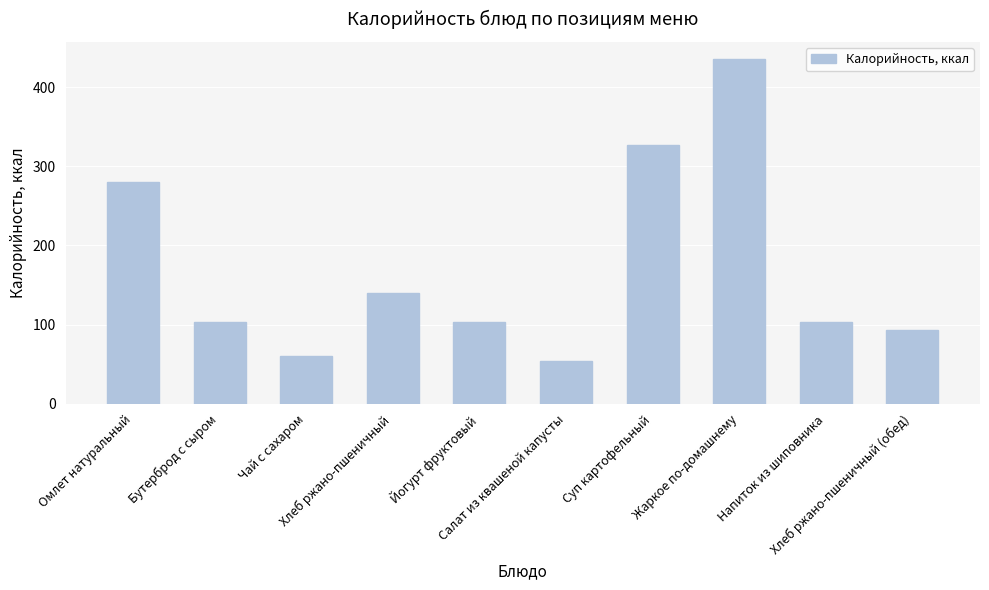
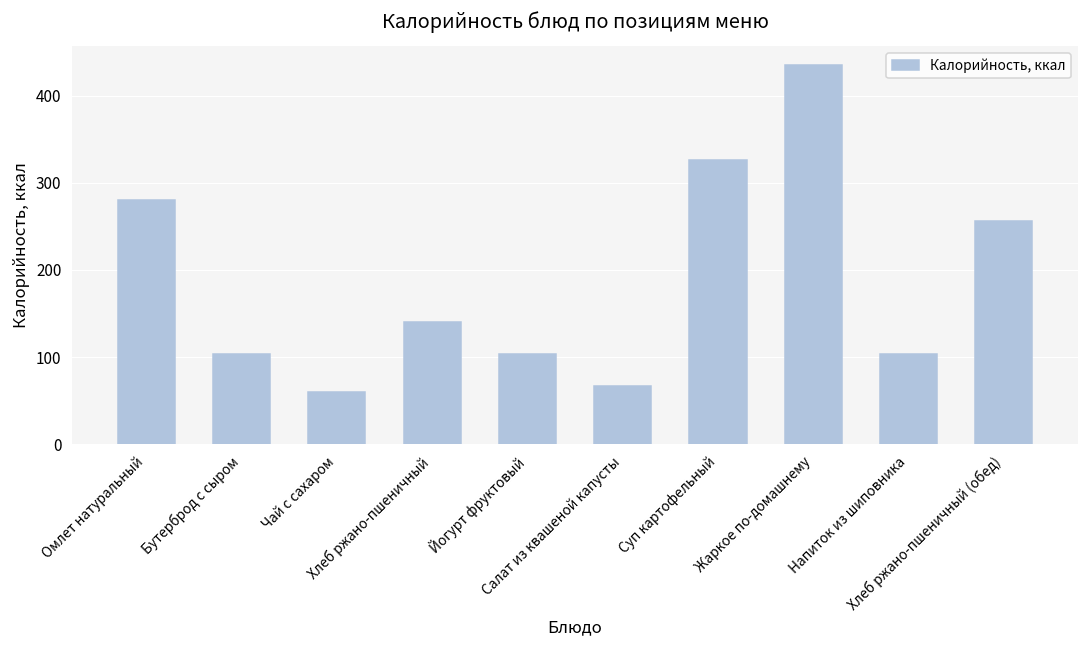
  {
    "Омлет натуральный": 280,
    "Бутерброд с сыром": 100,
    "Чай с сахаром": 60,
    "Хлеб ржано-пшеничный": 140,
    "Йогурт фруктовый": 100,
-   "Салат из квашеной капусты": 50,
+   "Салат из квашеной капусты": 70,
    "Суп картофельный": 330,
    "Жаркое по-домашнему": 440,
    "Напиток из шиповника": 100,
-   "Хлеб ржано-пшеничный (обед)": 90
+   "Хлеб ржано-пшеничный (обед)": 260
  }
